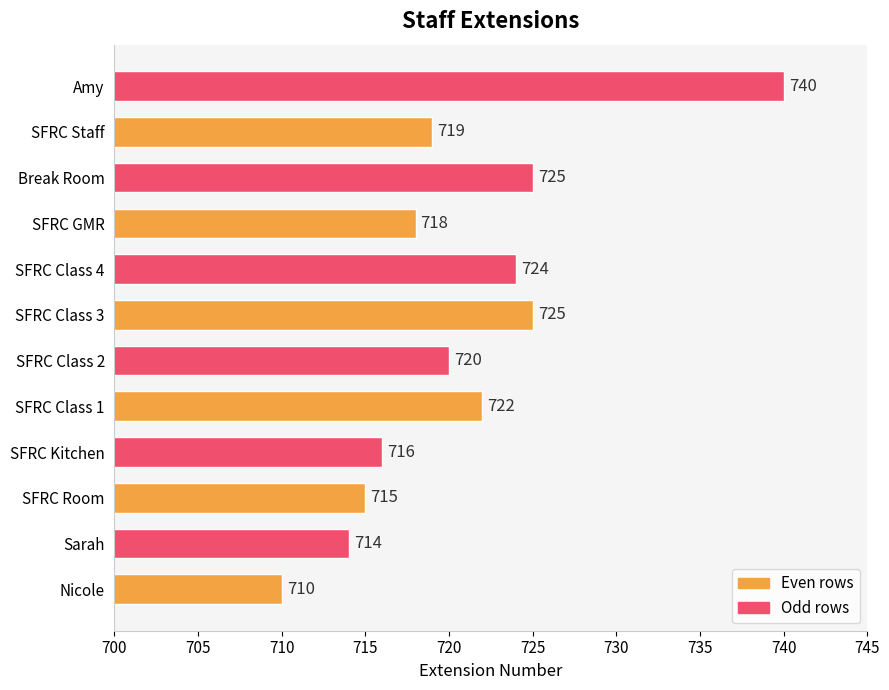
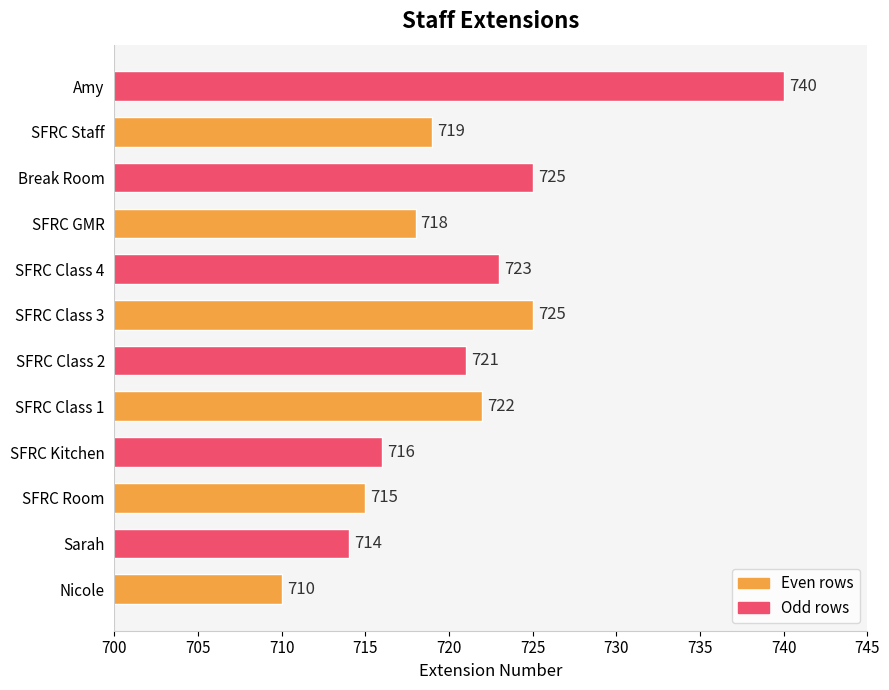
  {
    "Amy": 740,
    "SFRC Staff": 719,
    "Break Room": 725,
    "SFRC GMR": 718,
-   "SFRC Class 4": 724,
+   "SFRC Class 4": 723,
    "SFRC Class 3": 725,
-   "SFRC Class 2": 720,
+   "SFRC Class 2": 721,
    "SFRC Class 1": 722,
    "SFRC Kitchen": 716,
    "SFRC Room": 715,
    "Sarah": 714,
    "Nicole": 710
  }
